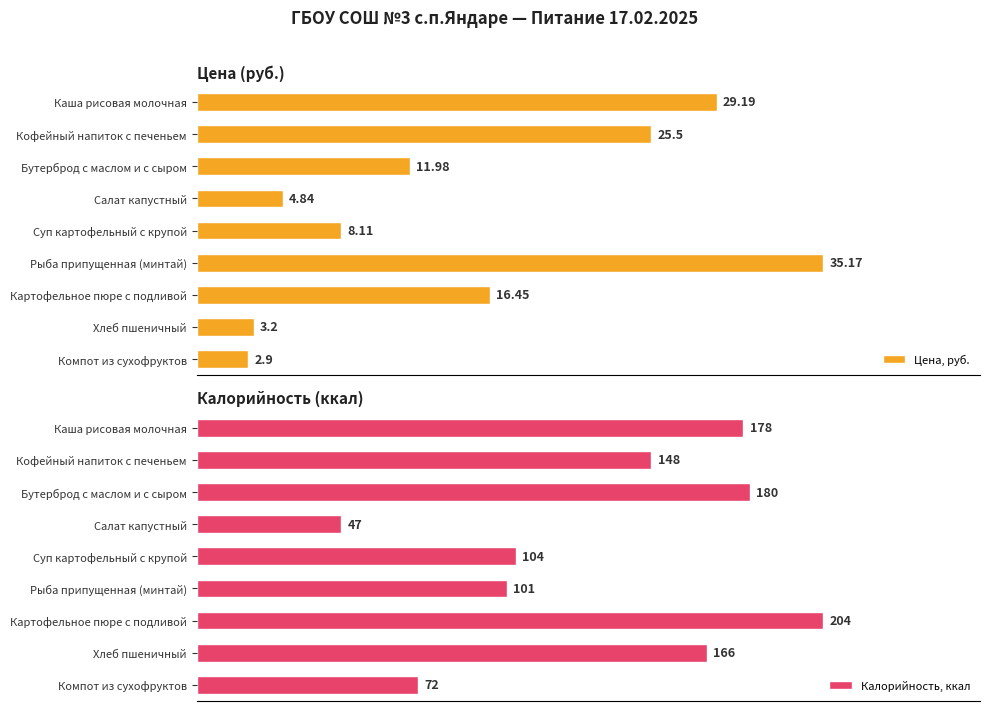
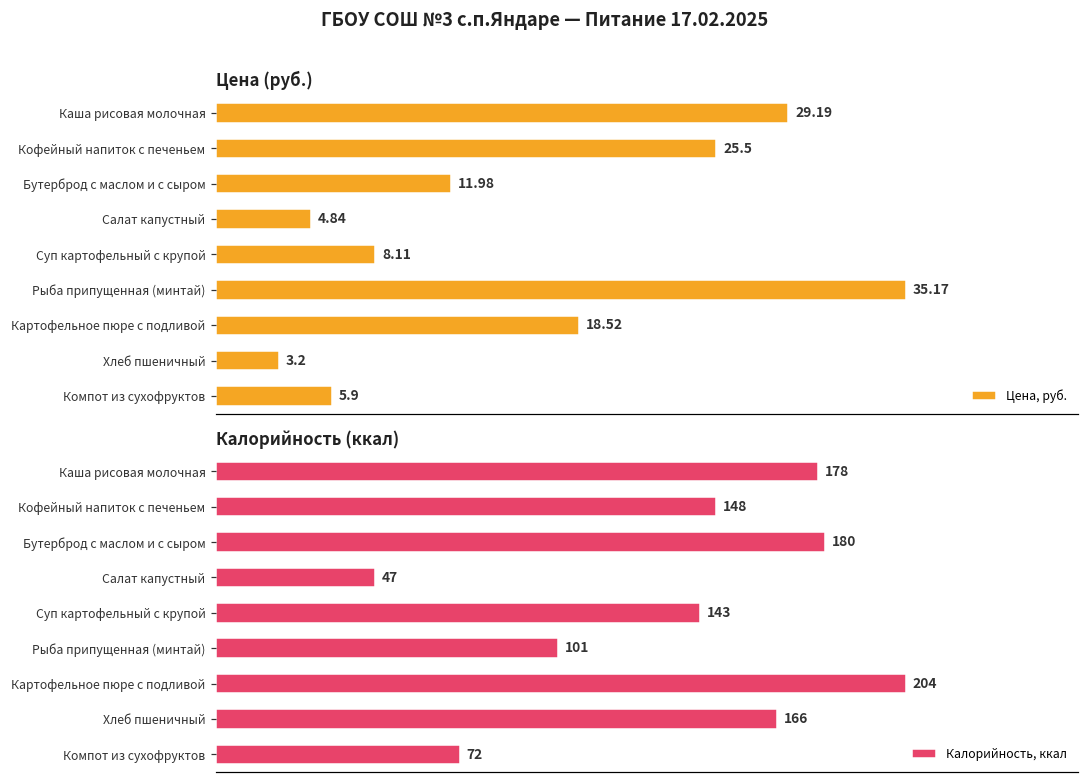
  {
    "Цена (руб.)": {
      "Каша рисовая молочная": 29.19,
      "Кофейный напиток с печеньем": 25.5,
      "Бутерброд с маслом и с сыром": 11.98,
      "Салат капустный": 4.84,
      "Суп картофельный с крупой": 8.11,
      "Рыба припущенная (минтай)": 35.17,
-     "Картофельное пюре с подливой": 16.45,
+     "Картофельное пюре с подливой": 18.52,
      "Хлеб пшеничный": 3.2,
-     "Компот из сухофруктов": 2.9
+     "Компот из сухофруктов": 5.9
    },
    "Калорийность (ккал)": {
      "Каша рисовая молочная": 178,
      "Кофейный напиток с печеньем": 148,
      "Бутерброд с маслом и с сыром": 180,
      "Салат капустный": 47,
-     "Суп картофельный с крупой": 104,
+     "Суп картофельный с крупой": 143,
      "Рыба припущенная (минтай)": 101,
      "Картофельное пюре с подливой": 204,
      "Хлеб пшеничный": 166,
      "Компот из сухофруктов": 72
    }
  }
